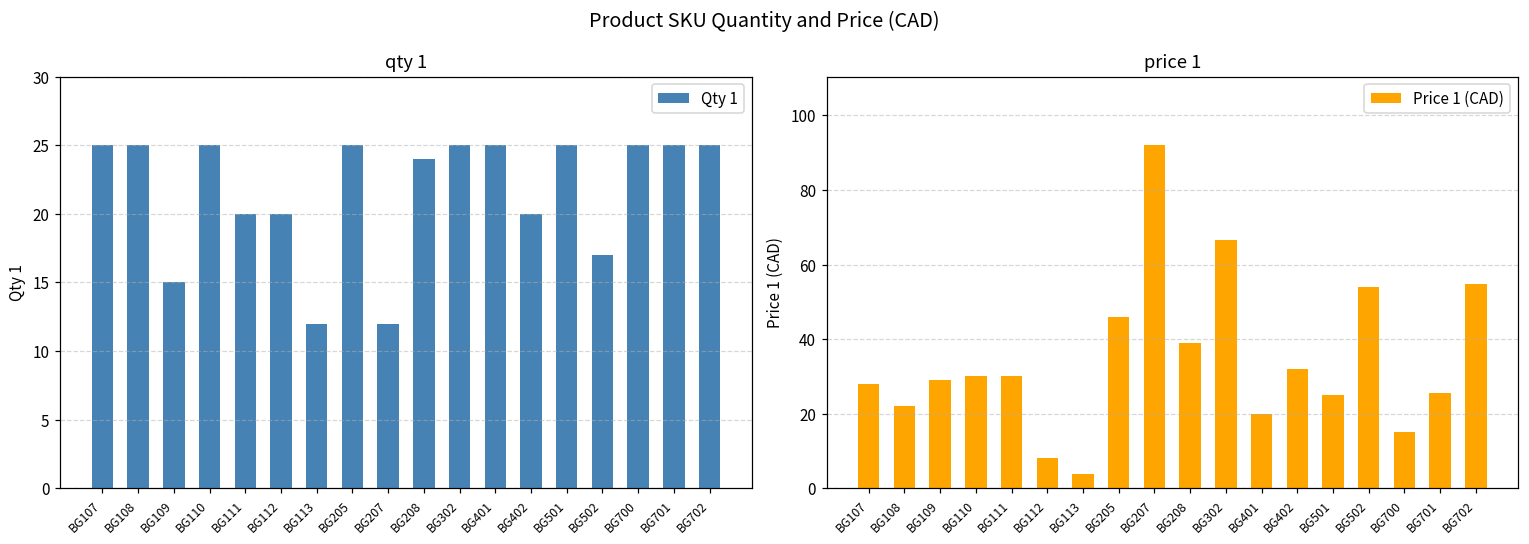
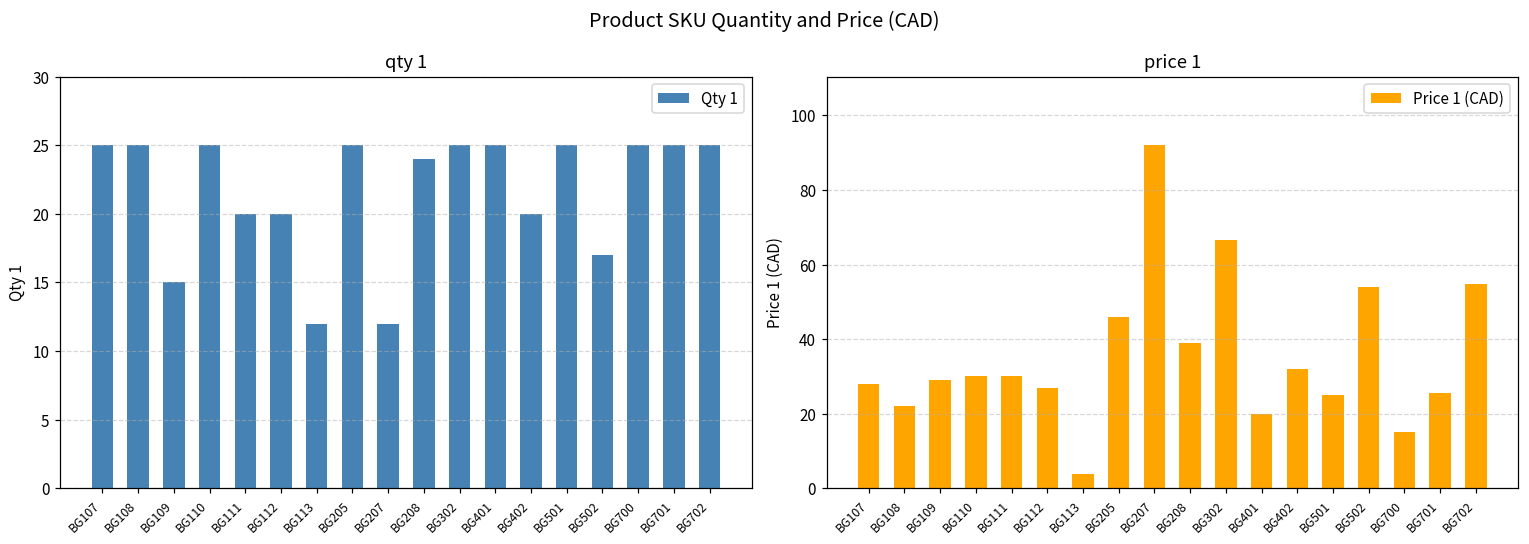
  {
    "qty 1": {
      "BG107": 25.0,
      "BG108": 25.0,
      "BG109": 15.0,
      "BG110": 25.0,
      "BG111": 20.0,
      "BG112": 20.0,
      "BG113": 12.0,
      "BG205": 25.0,
      "BG207": 12.0,
      "BG208": 24.0,
      "BG302": 25.0,
      "BG401": 25.0,
      "BG402": 20.0,
      "BG501": 25.0,
      "BG502": 17.0,
      "BG700": 25.0,
      "BG701": 25.0,
      "BG702": 25.0
    },
    "price 1": {
      "BG107": 28,
      "BG108": 22,
      "BG109": 29,
      "BG110": 30,
      "BG111": 30,
-     "BG112": 8,
+     "BG112": 27,
      "BG113": 4,
      "BG205": 46,
      "BG207": 92,
      "BG208": 39,
      "BG302": 67,
      "BG401": 20,
      "BG402": 32,
      "BG501": 25,
      "BG502": 54,
      "BG700": 15,
      "BG701": 26,
      "BG702": 55
    }
  }
